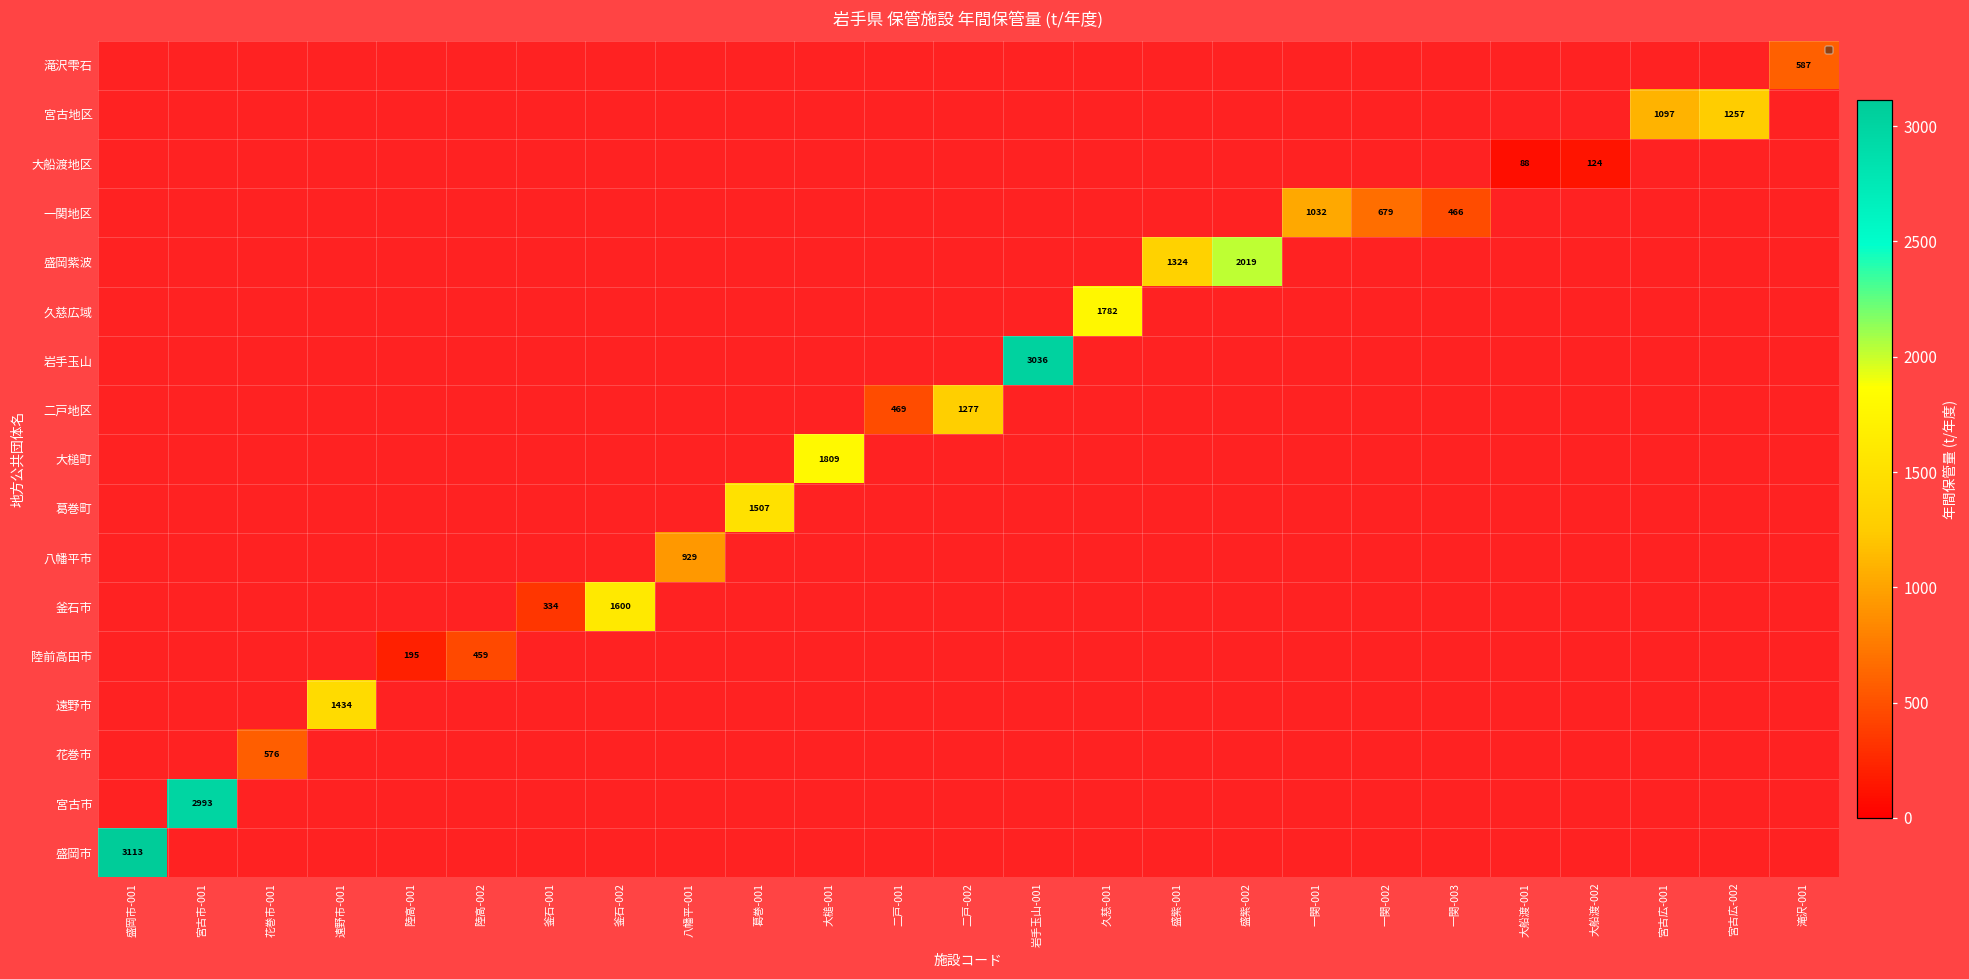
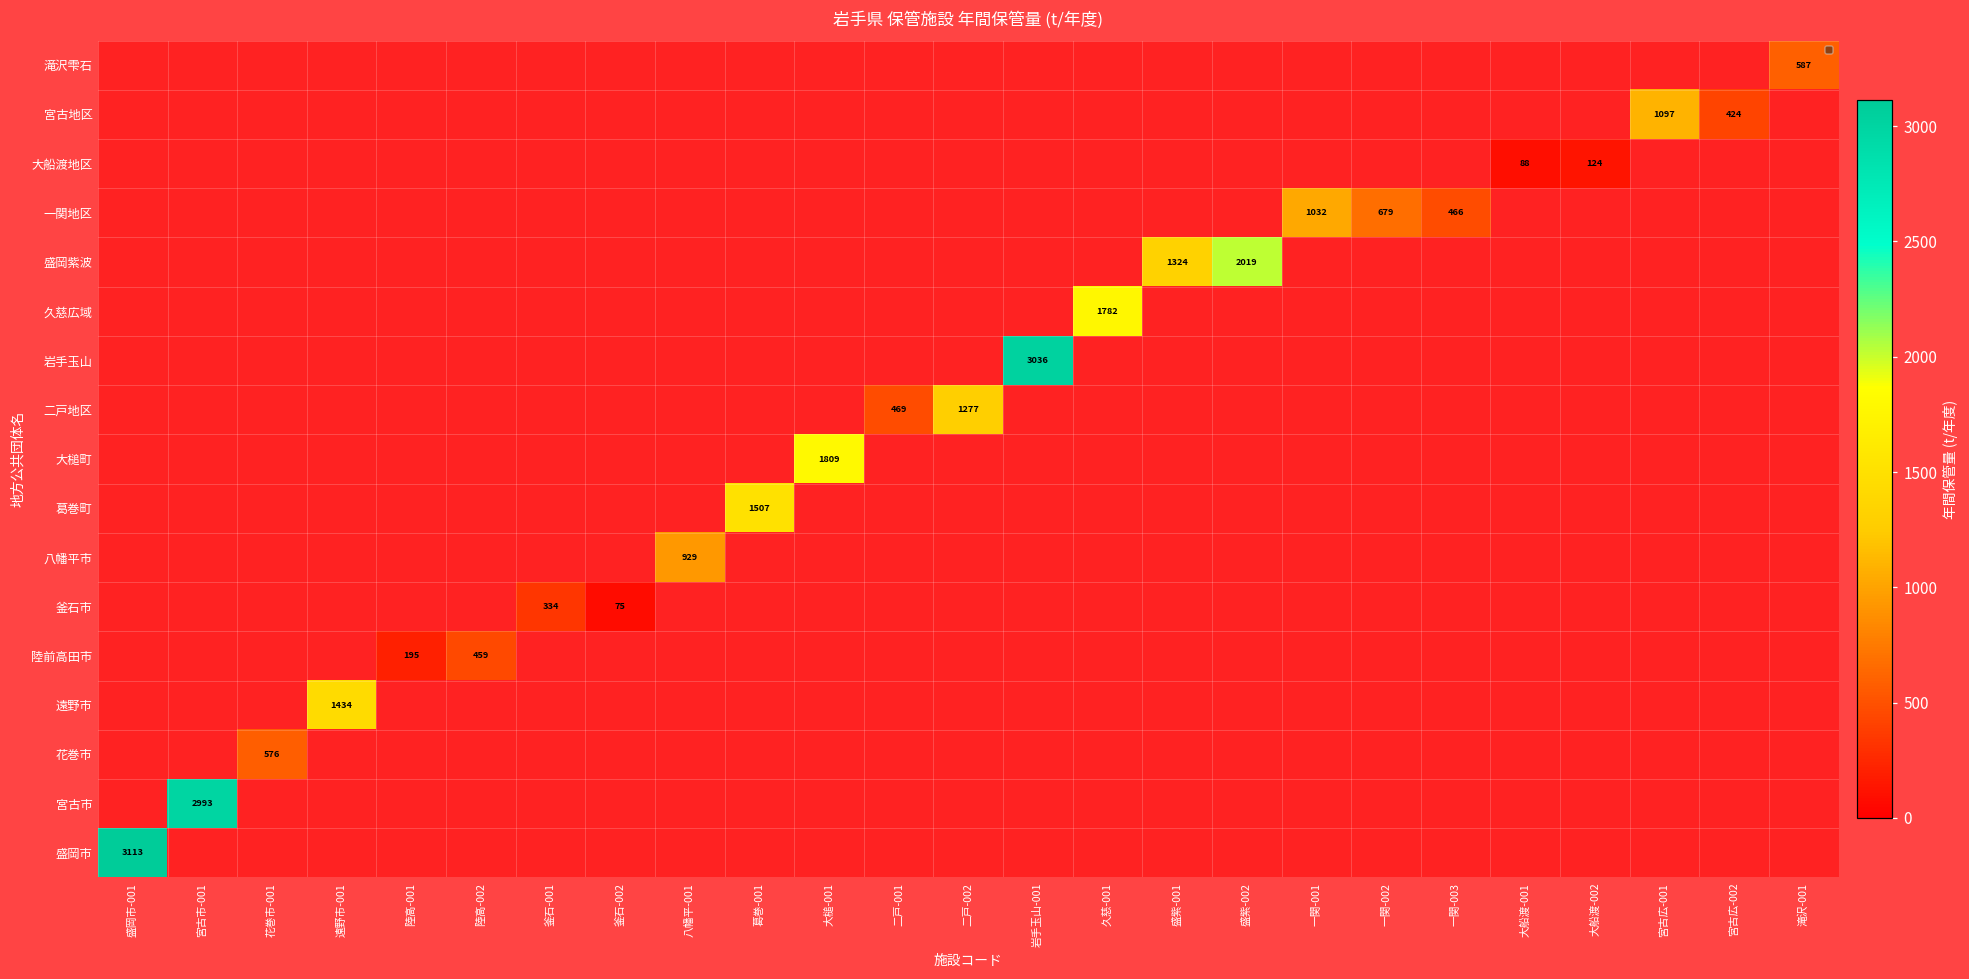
  {
    "滝沢雫石": {
      "滝沢-001": 587
    },
    "宮古地区": {
      "宮古広-001": 1097,
-     "宮古広-002": 1257
+     "宮古広-002": 424
    },
    "大船渡地区": {
      "大船渡-001": 88,
      "大船渡-002": 124
    },
    "一関地区": {
      "一関-001": 1032,
      "一関-002": 679,
      "一関-003": 466
    },
    "盛岡紫波": {
      "盛紫-001": 1324,
      "盛紫-002": 2019
    },
    "久慈広域": {
      "久慈-001": 1782
    },
    "岩手玉山": {
      "岩手玉山-001": 3036
    },
    "二戸地区": {
      "二戸-001": 469,
      "二戸-002": 1277
    },
    "大槌町": {
      "大槌-001": 1809
    },
    "葛巻町": {
      "葛巻-001": 1507
    },
    "八幡平市": {
      "八幡平-001": 929
    },
    "釜石市": {
      "釜石-001": 334,
-     "釜石-002": 1600
+     "釜石-002": 75
    },
    "陸前高田市": {
      "陸高-001": 195,
      "陸高-002": 459
    },
    "遠野市": {
      "遠野市-001": 1434
    },
    "花巻市": {
      "花巻市-001": 576
    },
    "宮古市": {
      "宮古市-001": 2993
    },
    "盛岡市": {
      "盛岡市-001": 3113
    }
  }
